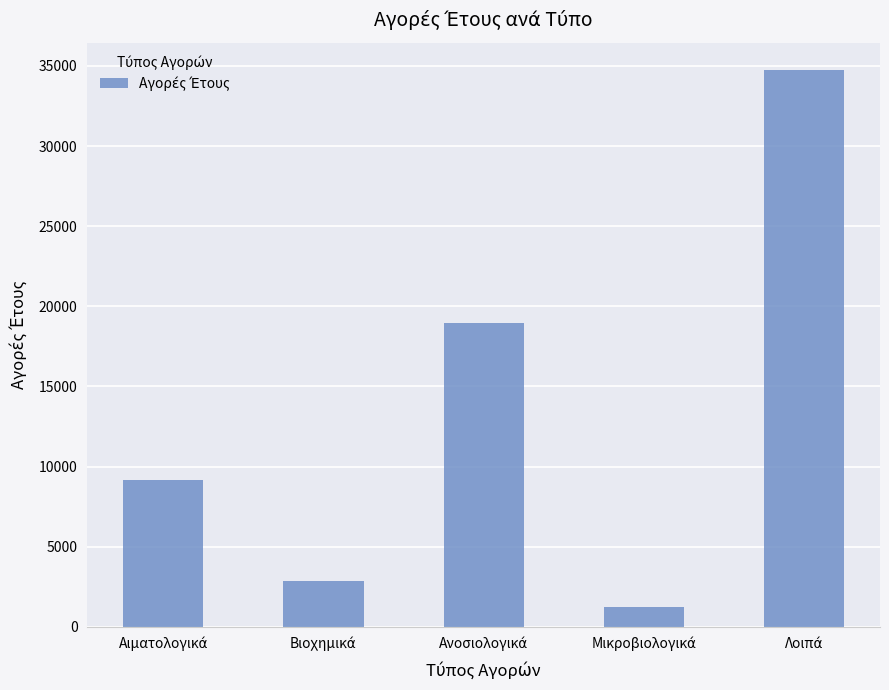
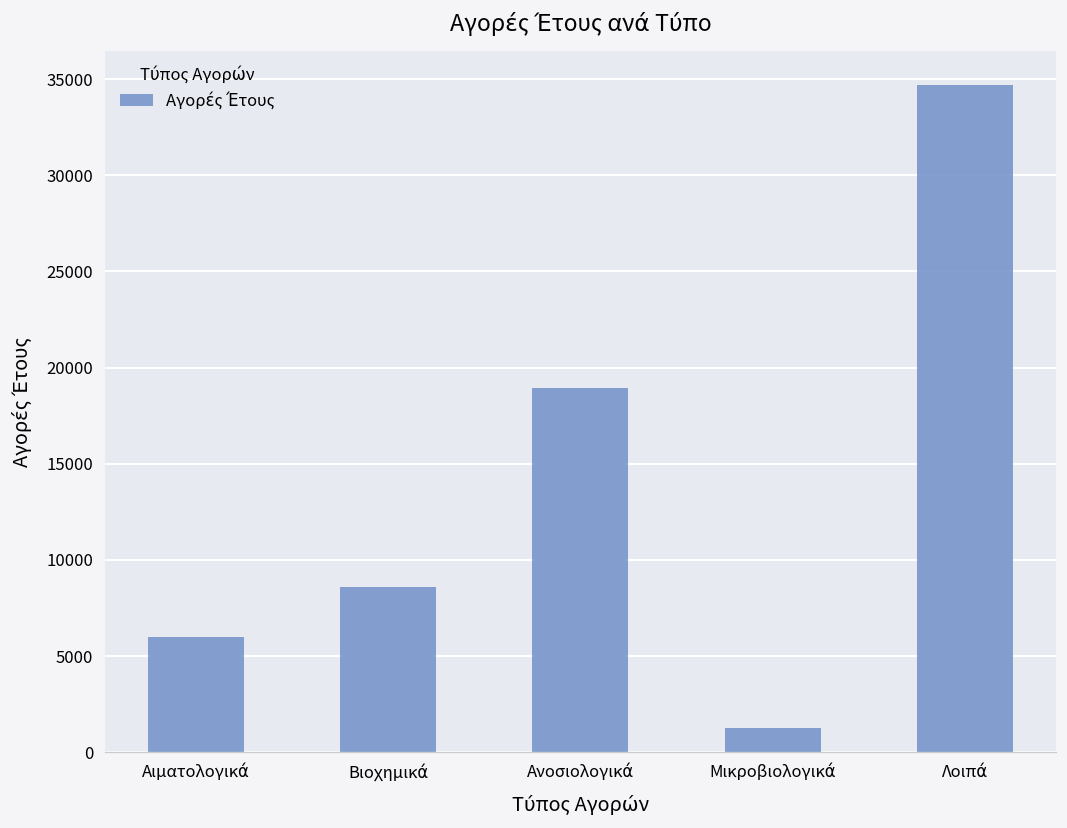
  {
-   "Αιματολογικά": 9200,
-   "Βιοχημικά": 2800,
+   "Αιματολογικά": 6000,
+   "Βιοχημικά": 8600,
    "Ανοσιολογικά": 19000,
    "Μικροβιολογικά": 1200,
    "Λοιπά": 34700
  }
